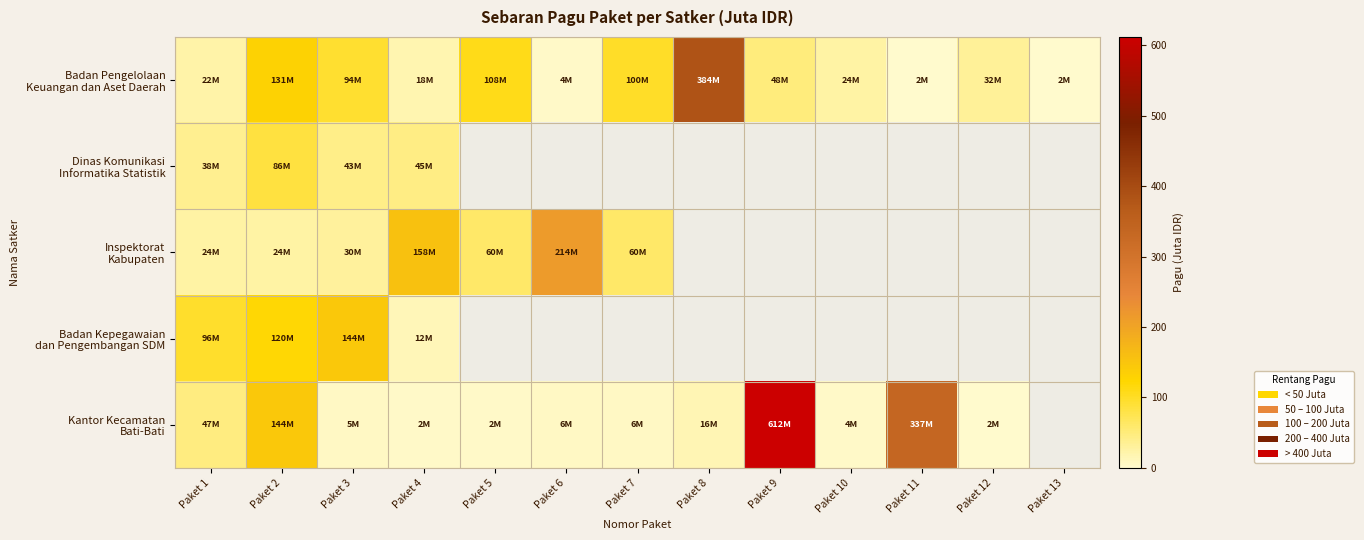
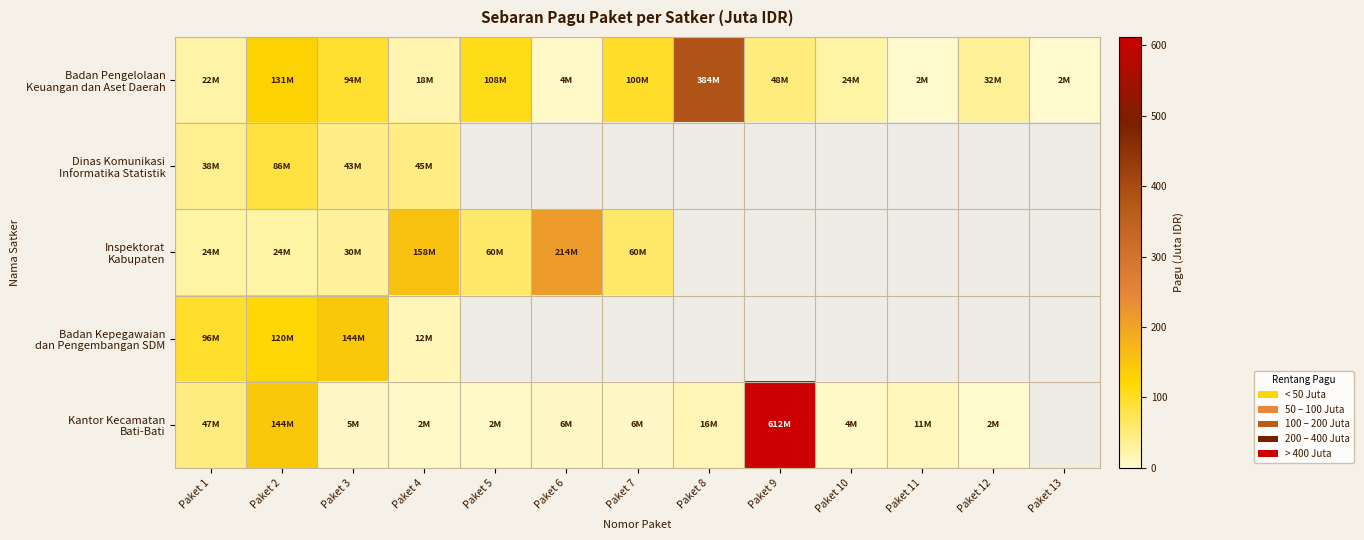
  {
    "Badan Pengelolaan Keuangan dan Aset Daerah": {
      "Paket 1": "22M",
      "Paket 2": "131M",
      "Paket 3": "94M",
      "Paket 4": "18M",
      "Paket 5": "108M",
      "Paket 6": "4M",
      "Paket 7": "100M",
      "Paket 8": "384M",
      "Paket 9": "48M",
      "Paket 10": "24M",
      "Paket 11": "2M",
      "Paket 12": "32M",
      "Paket 13": "2M"
    },
    "Dinas Komunikasi Informatika Statistik": {
      "Paket 1": "38M",
      "Paket 2": "86M",
      "Paket 3": "43M",
      "Paket 4": "45M"
    },
    "Inspektorat Kabupaten": {
      "Paket 1": "24M",
      "Paket 2": "24M",
      "Paket 3": "30M",
      "Paket 4": "158M",
      "Paket 5": "60M",
      "Paket 6": "214M",
      "Paket 7": "60M"
    },
    "Badan Kepegawaian dan Pengembangan SDM": {
      "Paket 1": "96M",
      "Paket 2": "120M",
      "Paket 3": "144M",
      "Paket 4": "12M"
    },
    "Kantor Kecamatan Bati-Bati": {
      "Paket 1": "47M",
      "Paket 2": "144M",
      "Paket 3": "5M",
      "Paket 4": "2M",
      "Paket 5": "2M",
      "Paket 6": "6M",
      "Paket 7": "6M",
      "Paket 8": "16M",
      "Paket 9": "612M",
      "Paket 10": "4M",
-     "Paket 11": "337M",
+     "Paket 11": "11M",
      "Paket 12": "2M"
    }
  }
